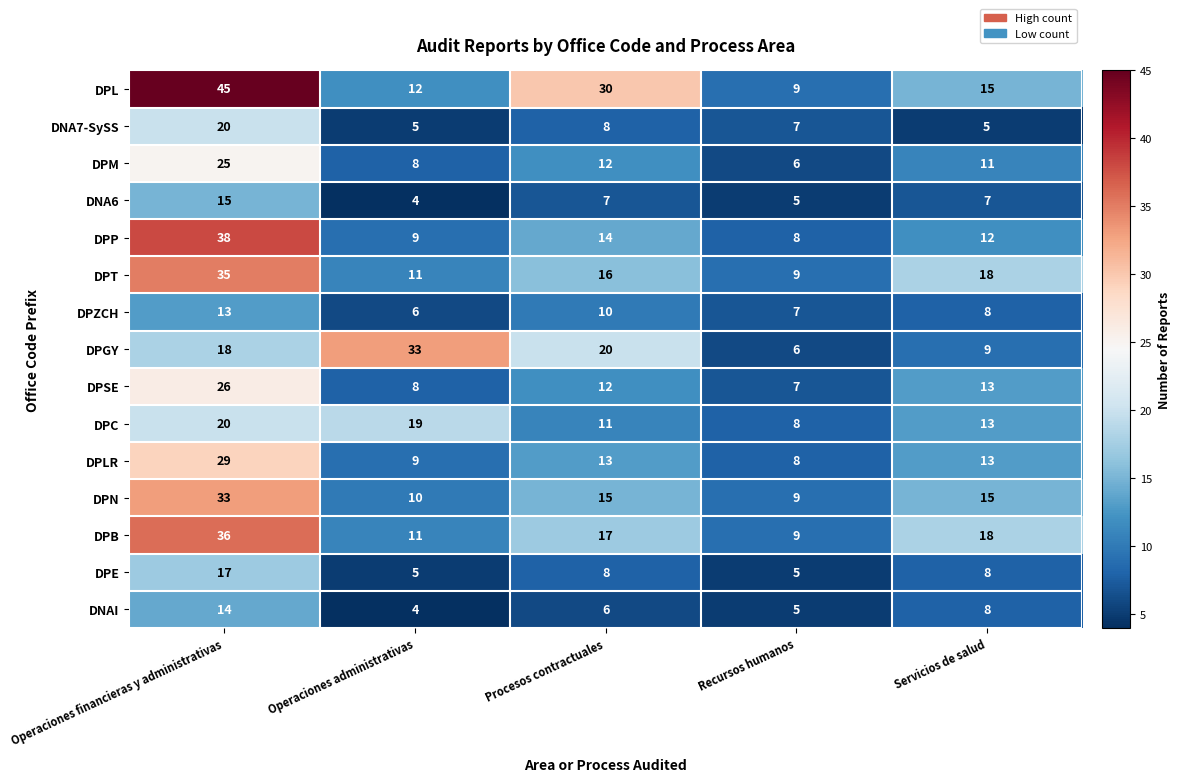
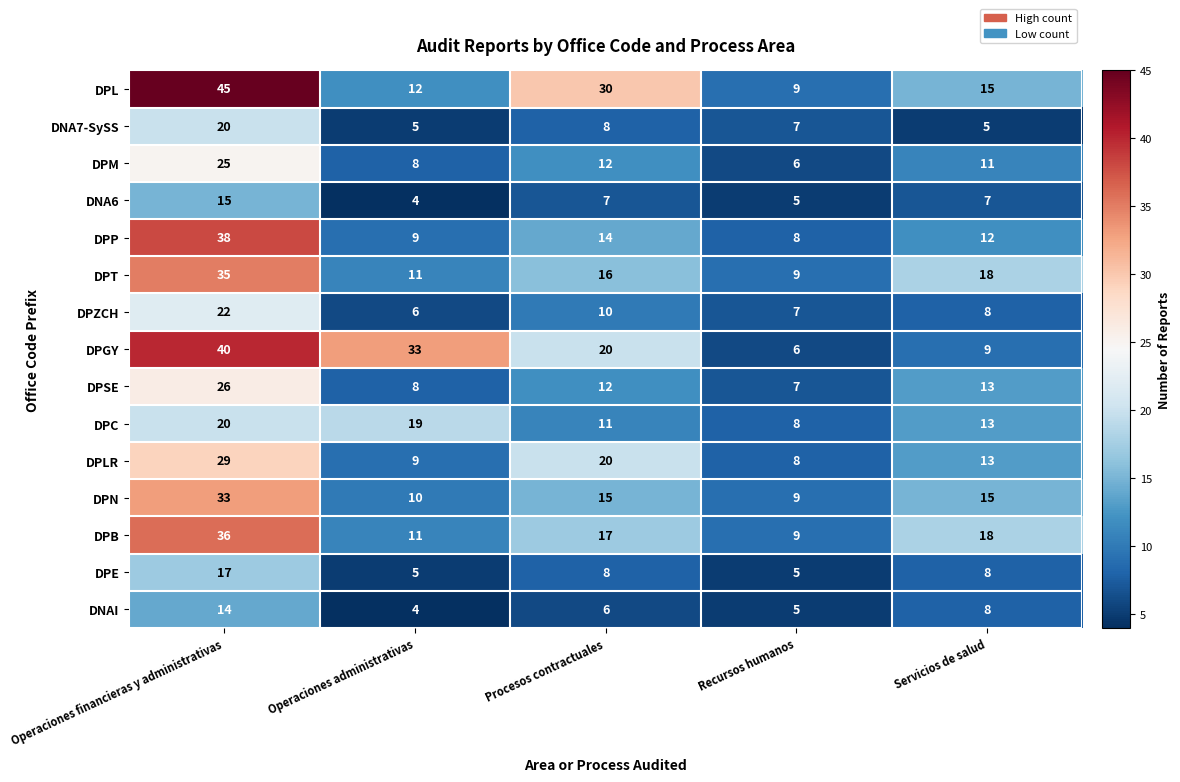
  {
    "DPL": {
      "Operaciones financieras y administrativas": 45,
      "Operaciones administrativas": 12,
      "Procesos contractuales": 30,
      "Recursos humanos": 9,
      "Servicios de salud": 15
    },
    "DNA7-SySS": {
      "Operaciones financieras y administrativas": 20,
      "Operaciones administrativas": 5,
      "Procesos contractuales": 8,
      "Recursos humanos": 7,
      "Servicios de salud": 5
    },
    "DPM": {
      "Operaciones financieras y administrativas": 25,
      "Operaciones administrativas": 8,
      "Procesos contractuales": 12,
      "Recursos humanos": 6,
      "Servicios de salud": 11
    },
    "DNA6": {
      "Operaciones financieras y administrativas": 15,
      "Operaciones administrativas": 4,
      "Procesos contractuales": 7,
      "Recursos humanos": 5,
      "Servicios de salud": 7
    },
    "DPP": {
      "Operaciones financieras y administrativas": 38,
      "Operaciones administrativas": 9,
      "Procesos contractuales": 14,
      "Recursos humanos": 8,
      "Servicios de salud": 12
    },
    "DPT": {
      "Operaciones financieras y administrativas": 35,
      "Operaciones administrativas": 11,
      "Procesos contractuales": 16,
      "Recursos humanos": 9,
      "Servicios de salud": 18
    },
    "DPZCH": {
-     "Operaciones financieras y administrativas": 13,
+     "Operaciones financieras y administrativas": 22,
      "Operaciones administrativas": 6,
      "Procesos contractuales": 10,
      "Recursos humanos": 7,
      "Servicios de salud": 8
    },
    "DPGY": {
-     "Operaciones financieras y administrativas": 18,
+     "Operaciones financieras y administrativas": 40,
      "Operaciones administrativas": 33,
      "Procesos contractuales": 20,
      "Recursos humanos": 6,
      "Servicios de salud": 9
    },
    "DPSE": {
      "Operaciones financieras y administrativas": 26,
      "Operaciones administrativas": 8,
      "Procesos contractuales": 12,
      "Recursos humanos": 7,
      "Servicios de salud": 13
    },
    "DPC": {
      "Operaciones financieras y administrativas": 20,
      "Operaciones administrativas": 19,
      "Procesos contractuales": 11,
      "Recursos humanos": 8,
      "Servicios de salud": 13
    },
    "DPLR": {
      "Operaciones financieras y administrativas": 29,
      "Operaciones administrativas": 9,
-     "Procesos contractuales": 13,
+     "Procesos contractuales": 20,
      "Recursos humanos": 8,
      "Servicios de salud": 13
    },
    "DPN": {
      "Operaciones financieras y administrativas": 33,
      "Operaciones administrativas": 10,
      "Procesos contractuales": 15,
      "Recursos humanos": 9,
      "Servicios de salud": 15
    },
    "DPB": {
      "Operaciones financieras y administrativas": 36,
      "Operaciones administrativas": 11,
      "Procesos contractuales": 17,
      "Recursos humanos": 9,
      "Servicios de salud": 18
    },
    "DPE": {
      "Operaciones financieras y administrativas": 17,
      "Operaciones administrativas": 5,
      "Procesos contractuales": 8,
      "Recursos humanos": 5,
      "Servicios de salud": 8
    },
    "DNAI": {
      "Operaciones financieras y administrativas": 14,
      "Operaciones administrativas": 4,
      "Procesos contractuales": 6,
      "Recursos humanos": 5,
      "Servicios de salud": 8
    }
  }
